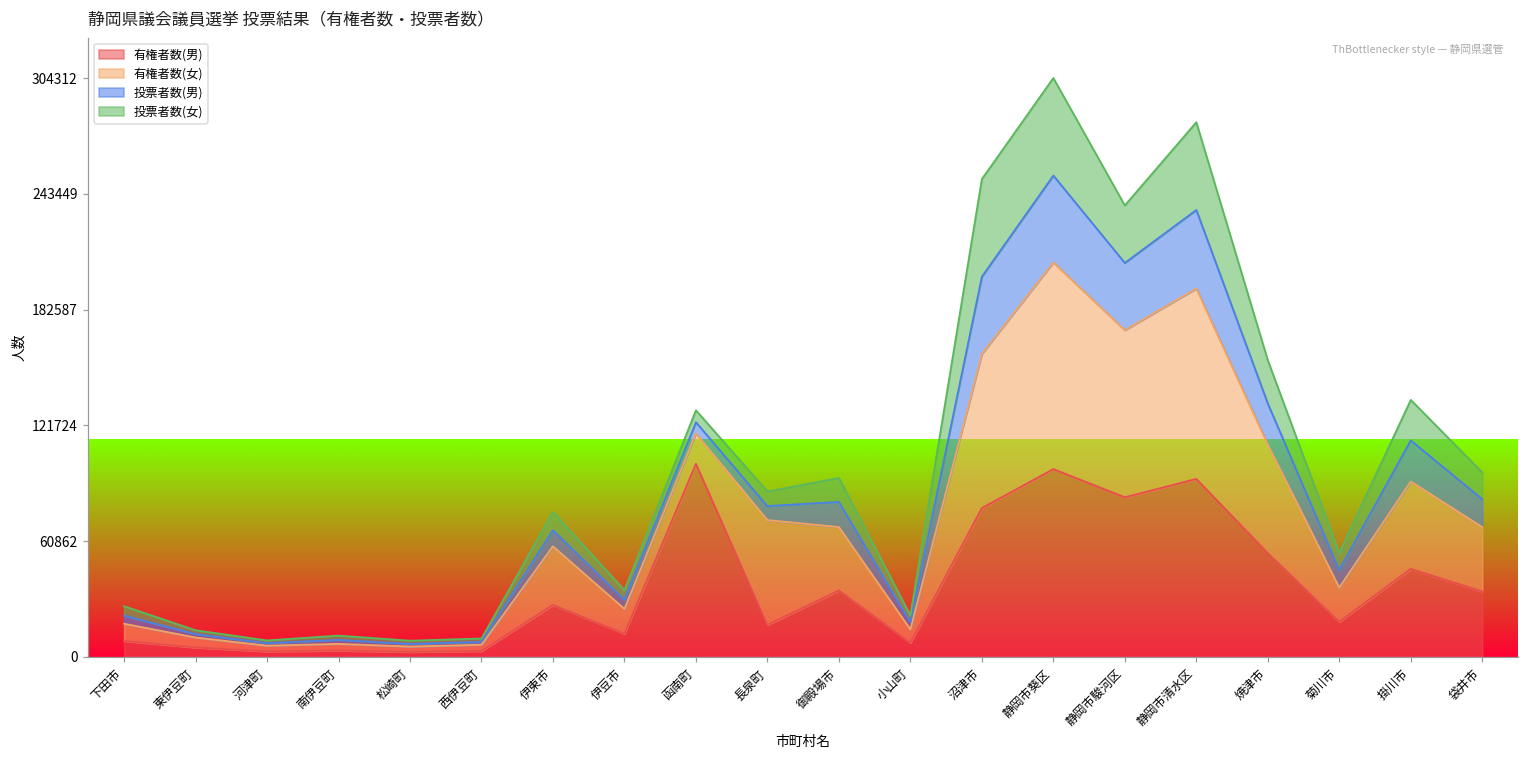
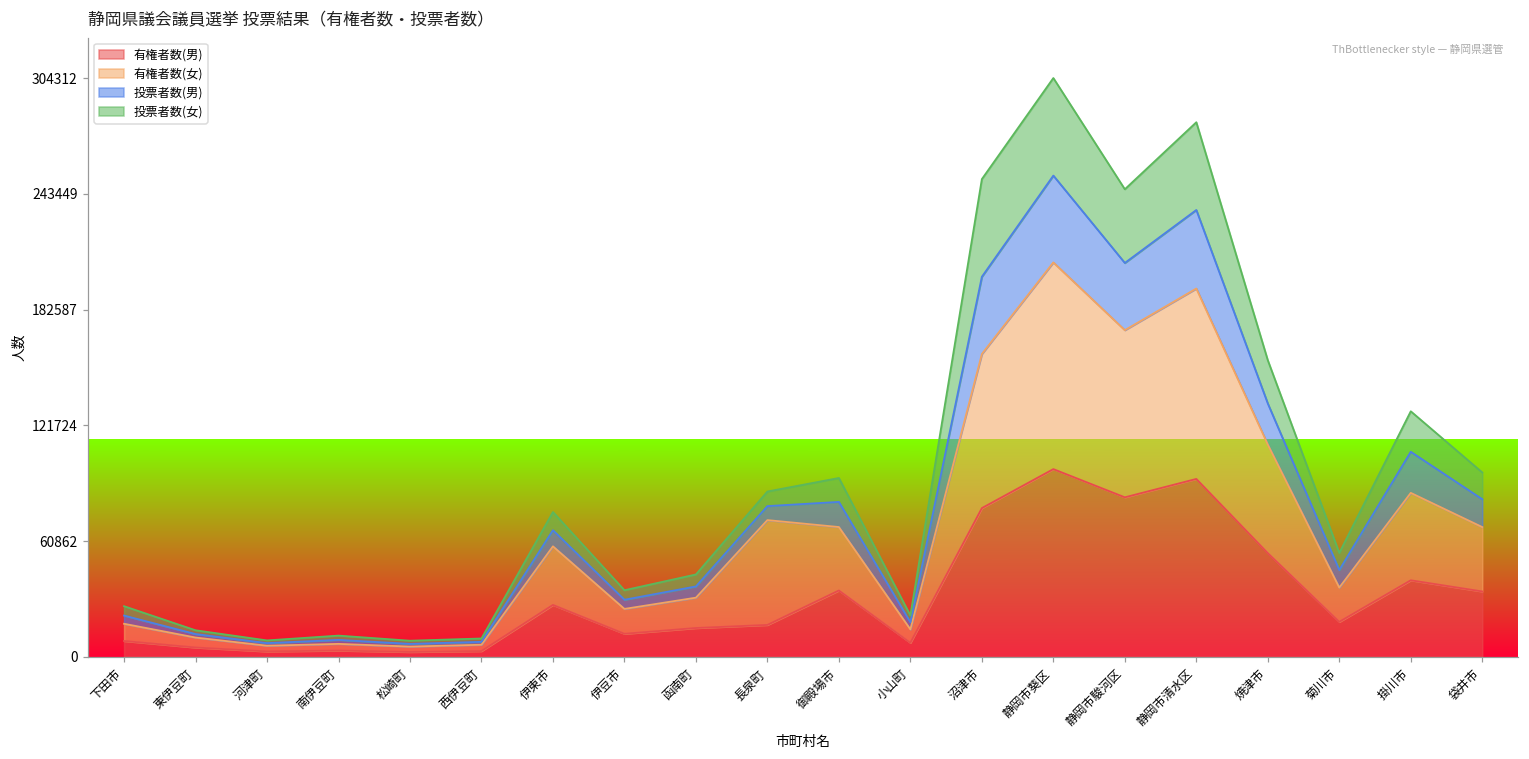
  {
    "有権者数(男)": {
      "下田市": 8000,
      "東伊豆町": 5000,
      "河津町": 3000,
      "南伊豆町": 3000,
      "松崎町": 3000,
      "西伊豆町": 3000,
      "伊東市": 27000,
      "伊豆市": 12000,
-     "函南町": 101000,
+     "函南町": 15000,
      "長泉町": 17000,
      "御殿場市": 35000,
      "小山町": 7000,
      "沼津市": 78000,
      "静岡市葵区": 99000,
      "静岡市駿河区": 84000,
      "静岡市清水区": 94000,
      "焼津市": 54000,
      "菊川市": 18000,
-     "掛川市": 46000,
+     "掛川市": 40000,
      "袋井市": 34000
    },
    "有権者数(女)": {
      "下田市": 9000,
      "東伊豆町": 5000,
      "南伊豆町": 4000,
      "西伊豆町": 3000,
      "伊東市": 31000,
      "伊豆市": 13000,
      "函南町": 16000,
      "長泉町": 55000,
      "御殿場市": 33000,
      "小山町": 7000,
      "沼津市": 81000,
      "静岡市葵区": 109000,
      "静岡市駿河区": 88000,
      "静岡市清水区": 100000,
      "焼津市": 57000,
      "菊川市": 18000,
      "掛川市": 46000,
      "袋井市": 34000
    },
    "投票者数(男)": {
      "下田市": 4000,
      "東伊豆町": 2000,
      "南伊豆町": 2000,
      "西伊豆町": 2000,
      "伊東市": 8000,
      "伊豆市": 5000,
      "函南町": 6000,
      "長泉町": 7000,
      "御殿場市": 13000,
      "小山町": 4000,
      "沼津市": 41000,
      "静岡市葵区": 46000,
      "静岡市駿河区": 35000,
      "静岡市清水区": 41000,
      "焼津市": 22000,
      "菊川市": 9000,
      "掛川市": 22000,
      "袋井市": 15000
    },
    "投票者数(女)": {
      "下田市": 5000,
      "東伊豆町": 2000,
      "南伊豆町": 2000,
      "松崎町": 2000,
      "西伊豆町": 2000,
      "伊東市": 10000,
      "伊豆市": 5000,
      "函南町": 6000,
      "長泉町": 8000,
      "御殿場市": 13000,
      "小山町": 4000,
      "沼津市": 51000,
      "静岡市葵区": 51000,
-     "静岡市駿河区": 30000,
+     "静岡市駿河区": 39000,
      "静岡市清水区": 46000,
      "焼津市": 23000,
      "菊川市": 9000,
      "掛川市": 21000,
      "袋井市": 14000
    }
  }
